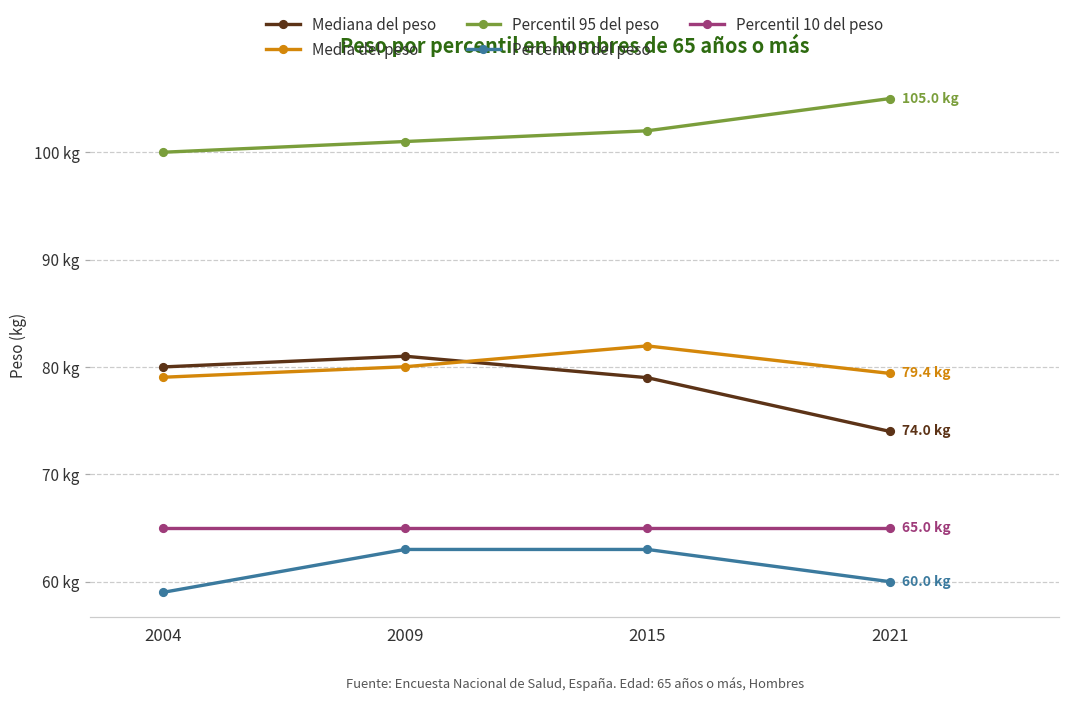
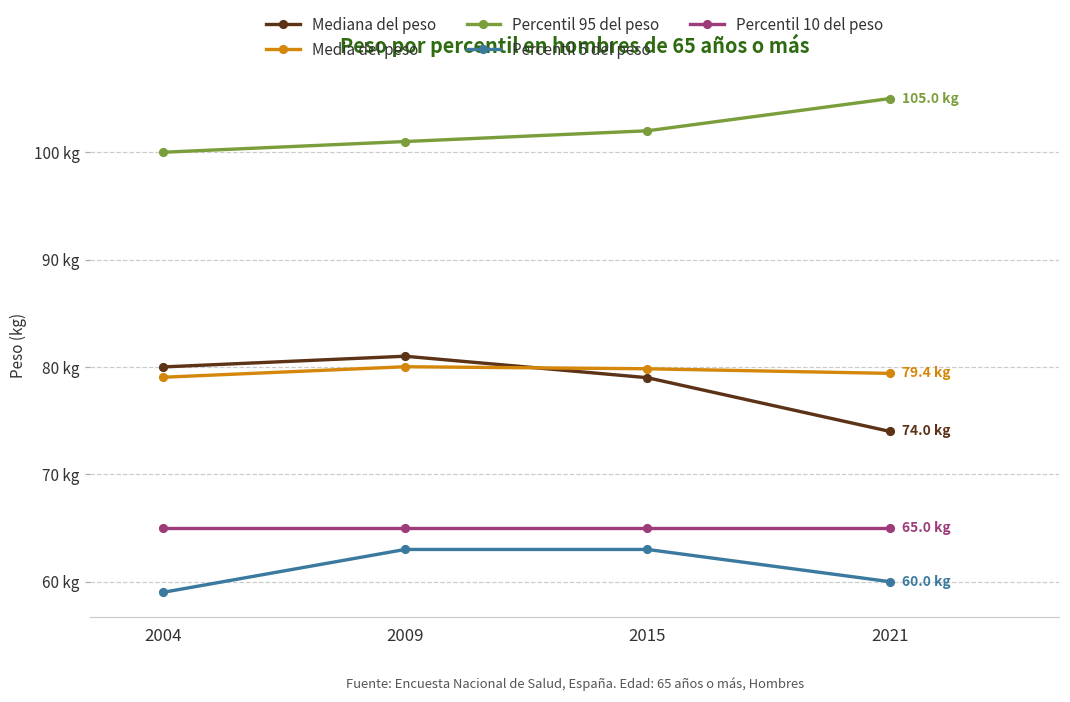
  {
    "Mediana del peso": {
      "2021": "74.0"
    },
    "Media del peso": {
      "2004": "79 kg",
      "2009": "80 kg",
-     "2015": "82 kg"
+     "2015": "80 kg"
    },
    "Percentil 95 del peso": {
      "2021": "105.0"
    },
    "Percentil 5 del peso": {
      "2021": "60.0"
    },
    "Percentil 10 del peso": {
      "2021": "65.0"
    }
  }
